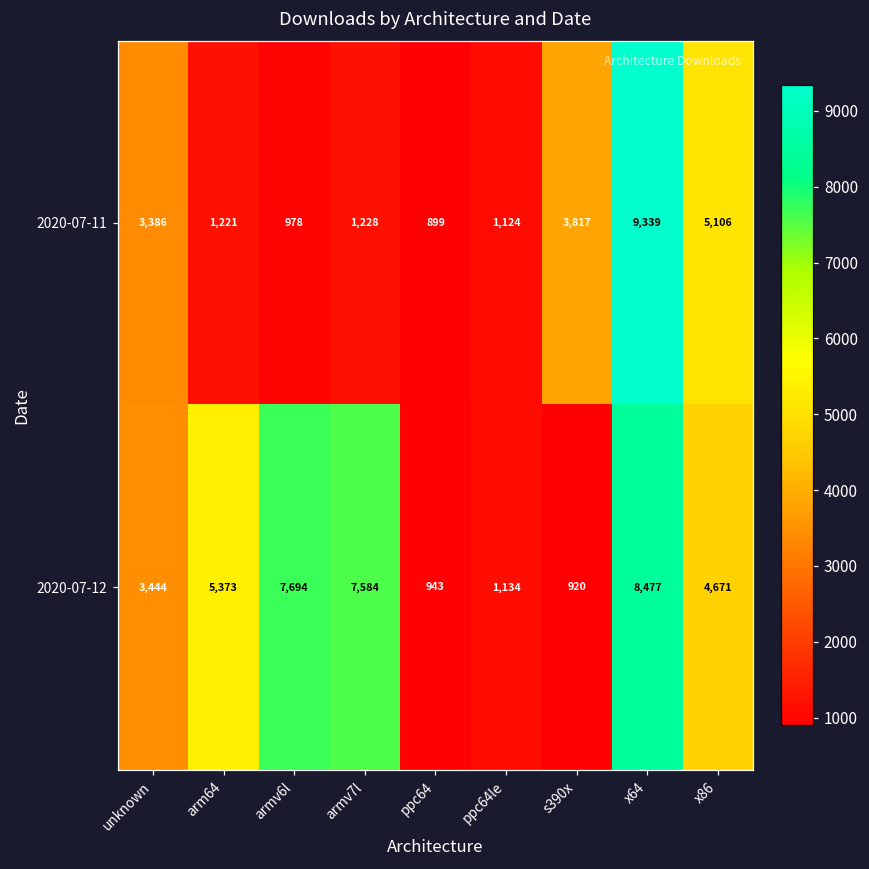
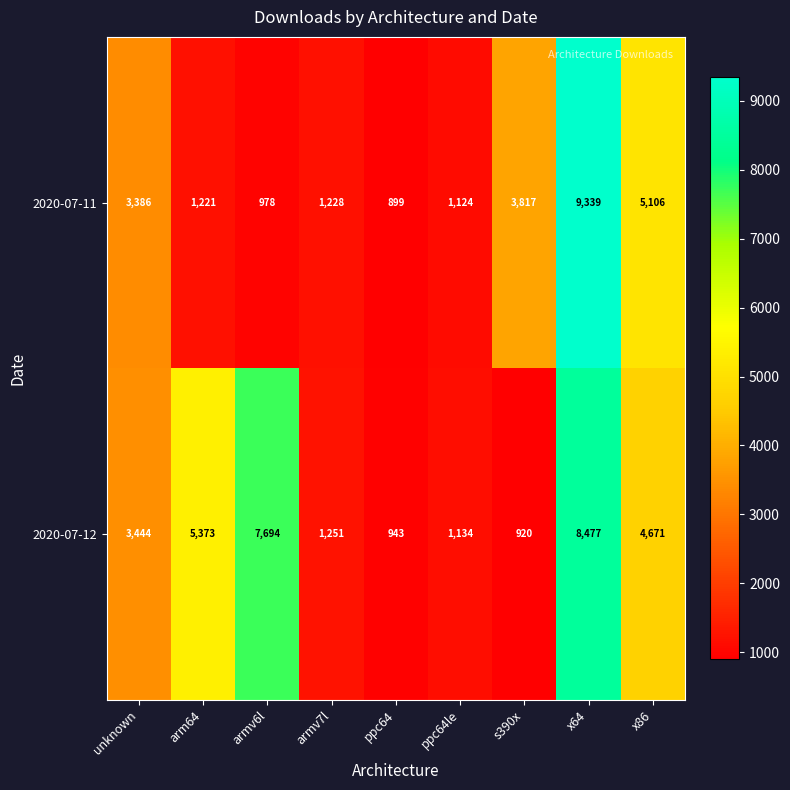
  {
    "2020-07-11": {
      "unknown": "3,386",
      "arm64": "1,221",
      "armv6l": "978",
      "armv7l": "1,228",
      "ppc64": "899",
      "ppc64le": "1,124",
      "s390x": "3,817",
      "x86": "5,106"
    },
    "2020-07-12": {
      "unknown": "3,444",
      "arm64": "5,373",
      "armv6l": "7,694",
-     "armv7l": "7,584",
+     "armv7l": "1,251",
      "ppc64": "943",
      "ppc64le": "1,134",
      "s390x": "920",
      "x64": "8,477",
      "x86": "4,671"
    }
  }
